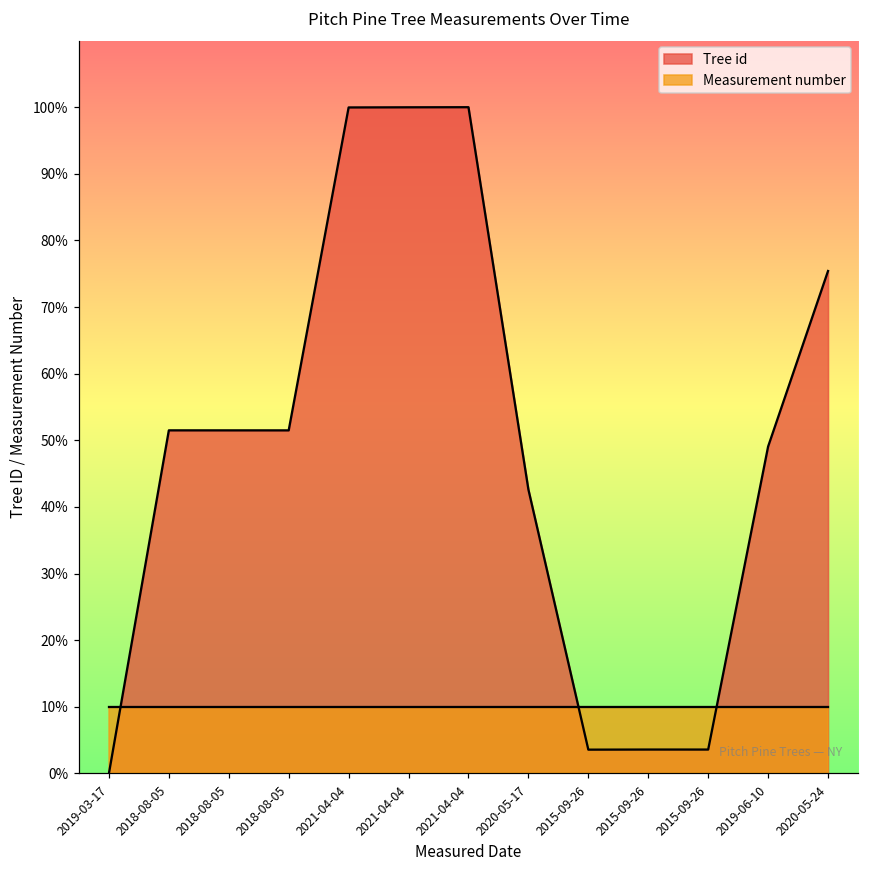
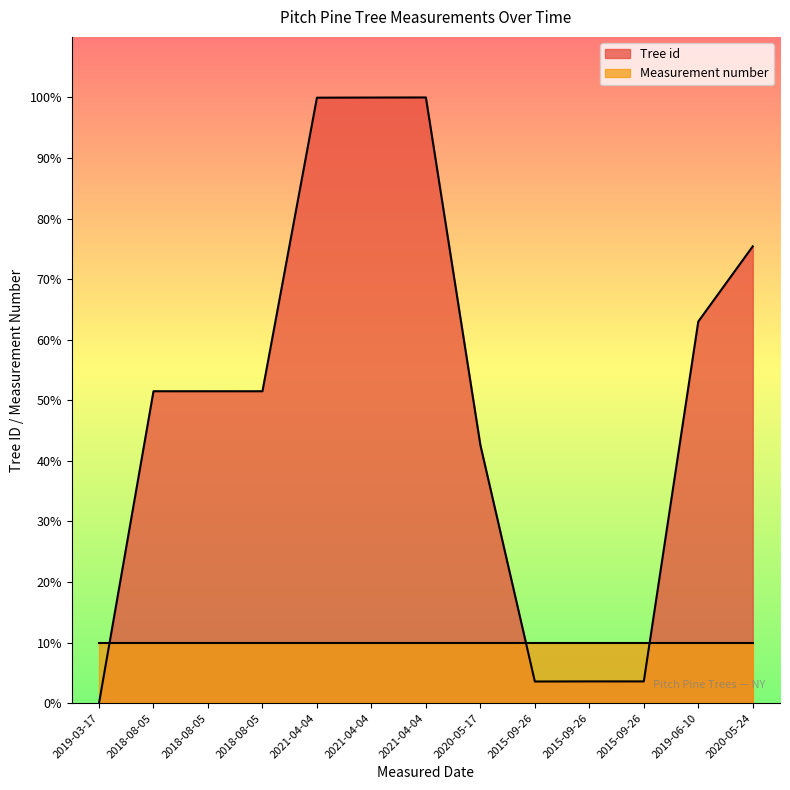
  {
    "Tree id": {
      "2019-03-17": "0%",
      "2020-05-17": "43%",
-     "2019-06-10": "49%",
+     "2019-06-10": "63%",
      "2020-05-24": "75%"
    },
    "Measurement number": {
      "2019-03-17": "10%",
      "2020-05-17": "10%",
      "2019-06-10": "10%",
      "2020-05-24": "10%"
    }
  }
